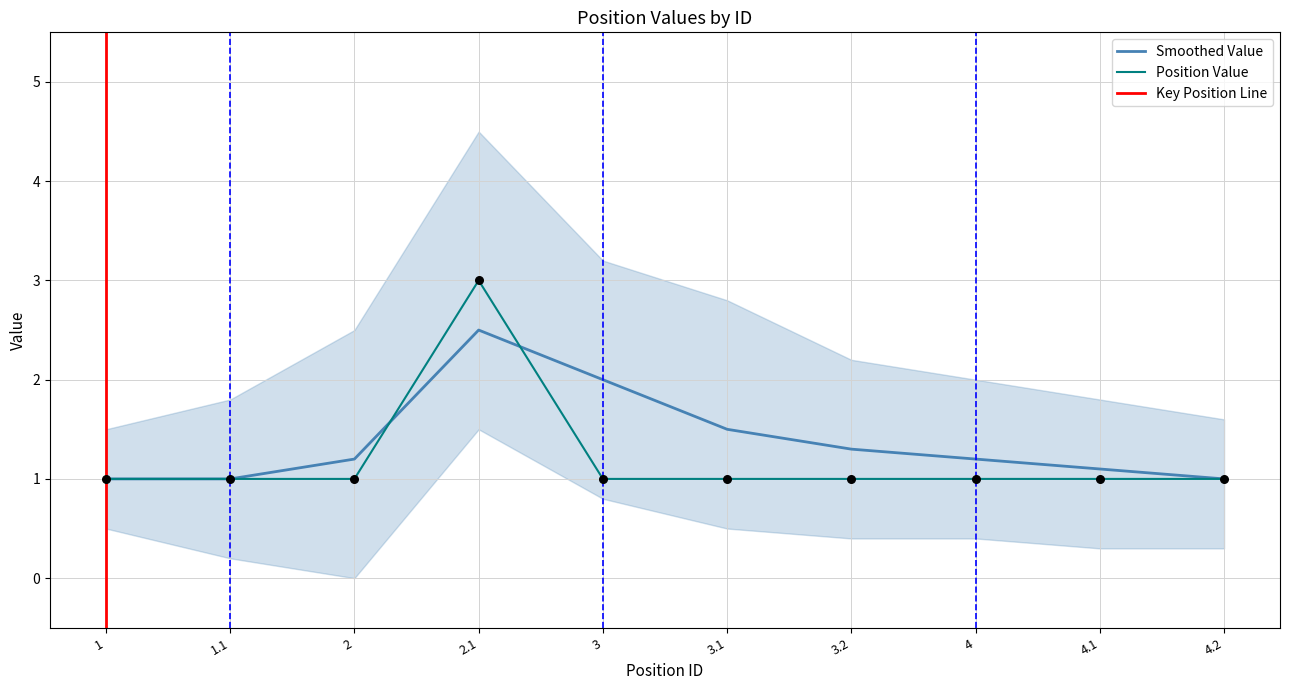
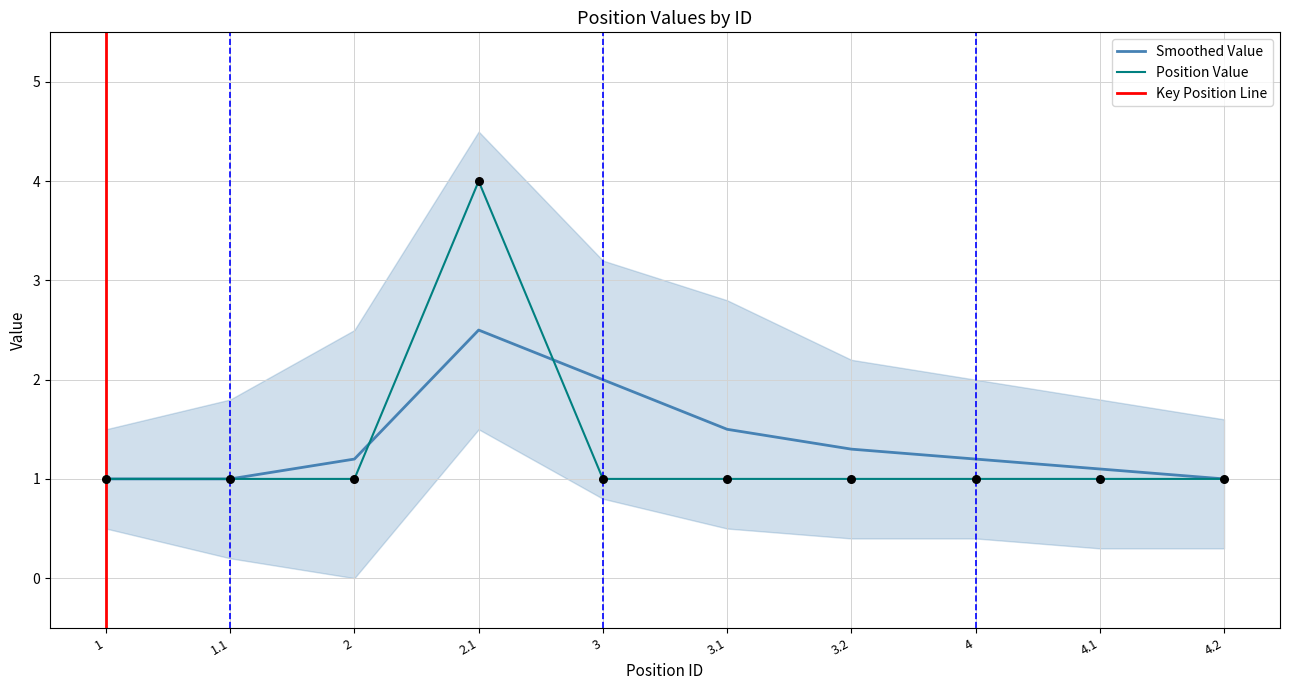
  {
    "Position Value": {
      "2": 1,
-     "2.1": 3,
+     "2.1": 4,
      "3": 1,
      "3.1": 1,
      "3.2": 1,
      "4": 1,
      "4.1": 1
    }
  }
